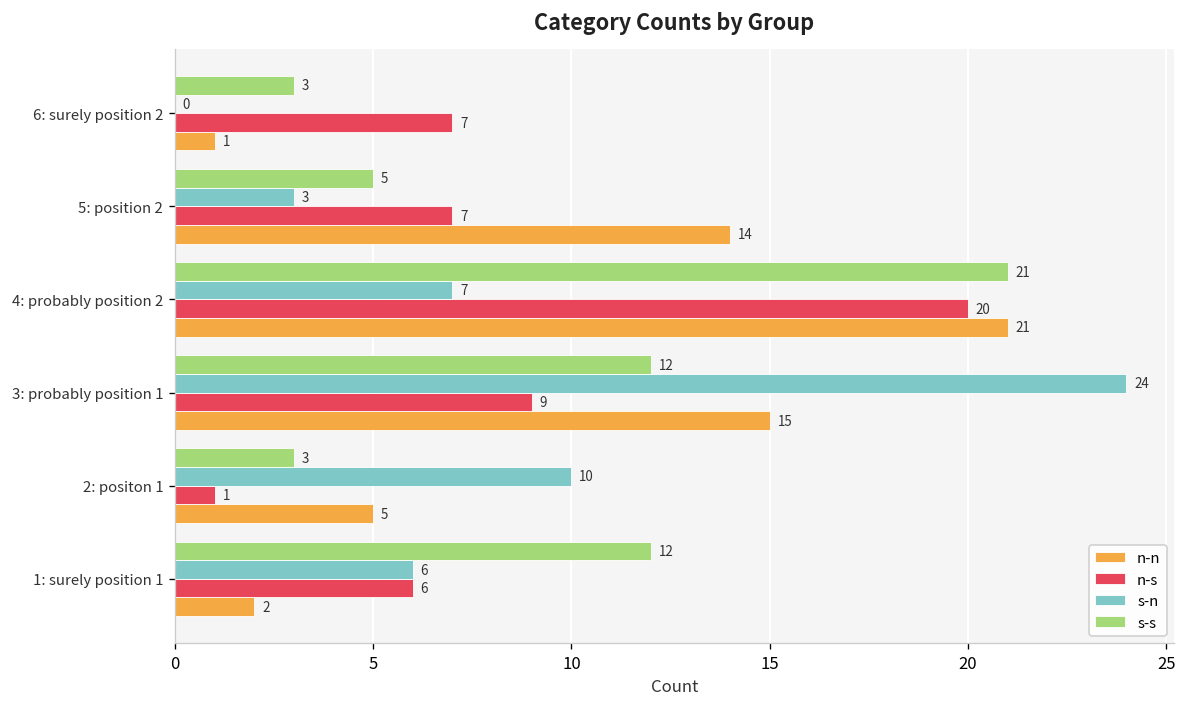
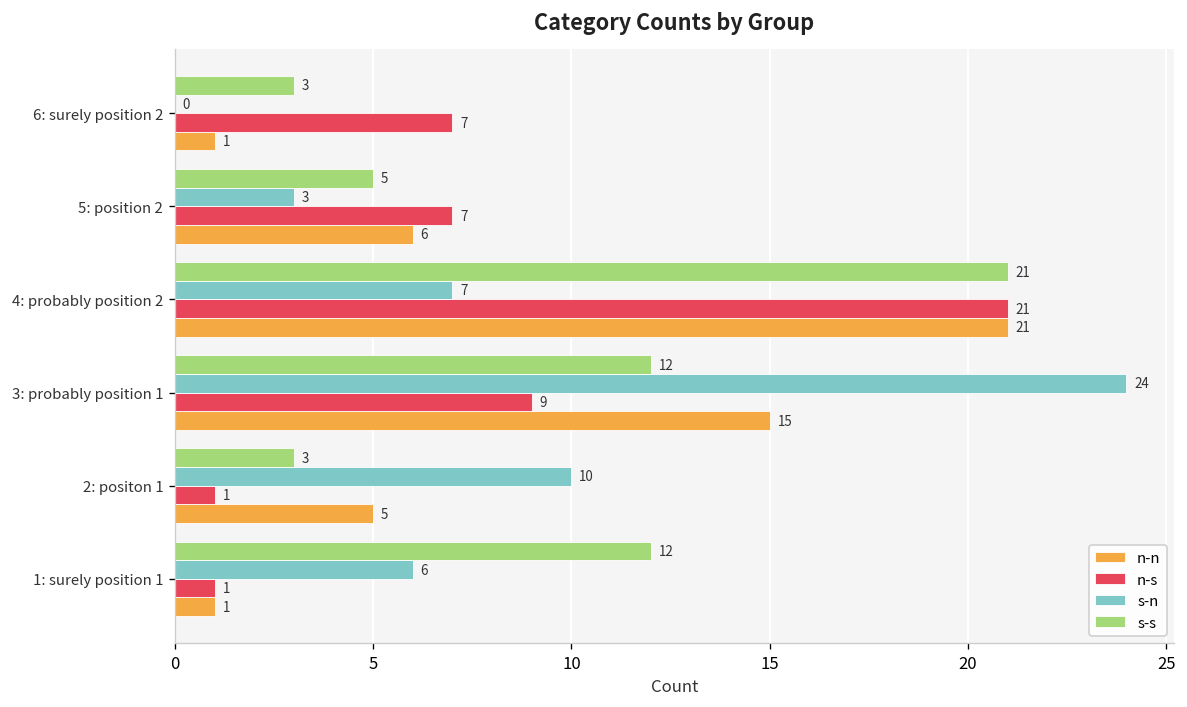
  {
    "n-n": {
      "6: surely position 2": 1,
-     "5: position 2": 14,
+     "5: position 2": 6,
      "4: probably position 2": 21,
      "3: probably position 1": 15,
      "2: positon 1": 5,
-     "1: surely position 1": 2
+     "1: surely position 1": 1
    },
    "n-s": {
      "6: surely position 2": 7,
      "5: position 2": 7,
-     "4: probably position 2": 20,
+     "4: probably position 2": 21,
      "3: probably position 1": 9,
      "2: positon 1": 1,
-     "1: surely position 1": 6
+     "1: surely position 1": 1
    },
    "s-n": {
      "6: surely position 2": 0,
      "5: position 2": 3,
      "4: probably position 2": 7,
      "3: probably position 1": 24,
      "2: positon 1": 10,
      "1: surely position 1": 6
    },
    "s-s": {
      "6: surely position 2": 3,
      "5: position 2": 5,
      "4: probably position 2": 21,
      "3: probably position 1": 12,
      "2: positon 1": 3,
      "1: surely position 1": 12
    }
  }
